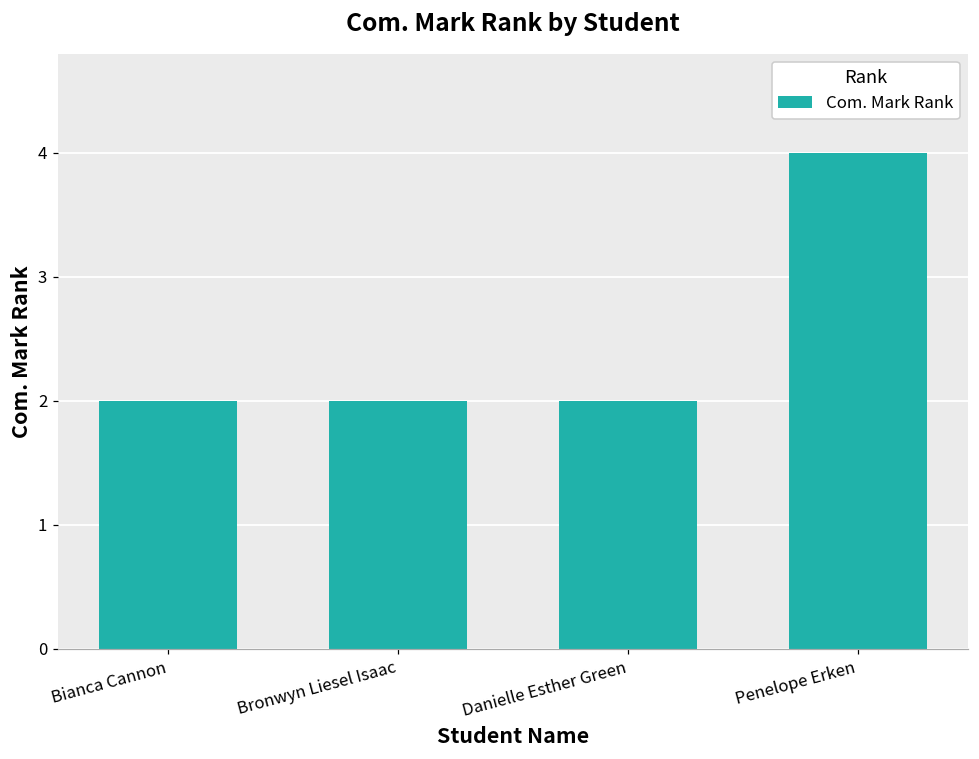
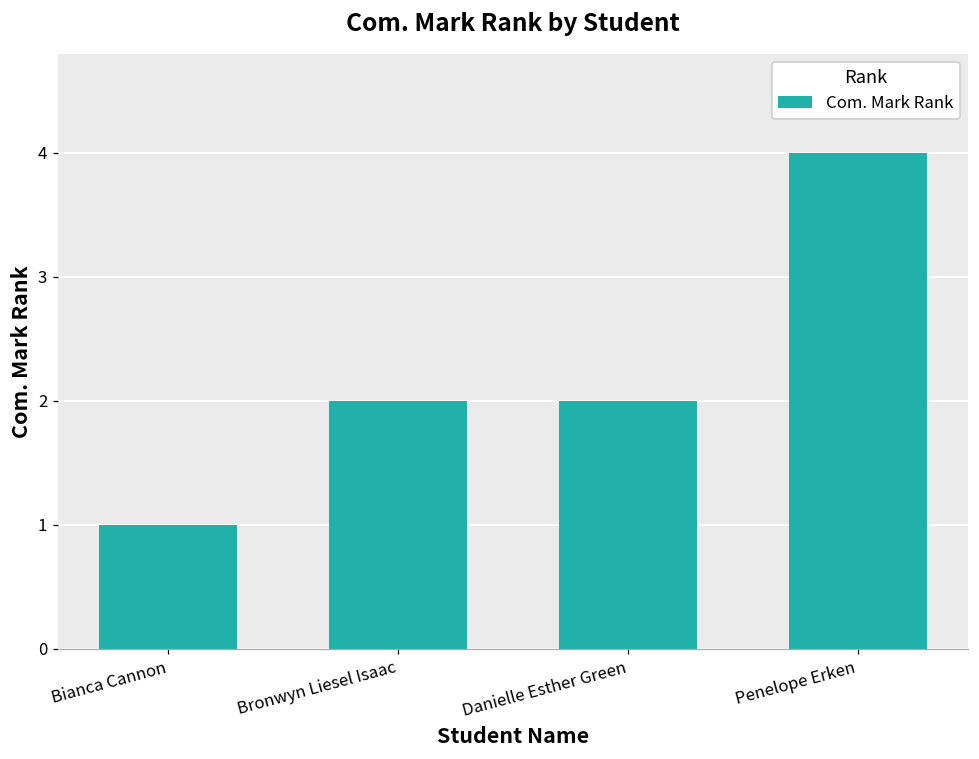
  {
-   "Bianca Cannon": 2,
+   "Bianca Cannon": 1,
    "Bronwyn Liesel Isaac": 2,
    "Danielle Esther Green": 2,
    "Penelope Erken": 4
  }
